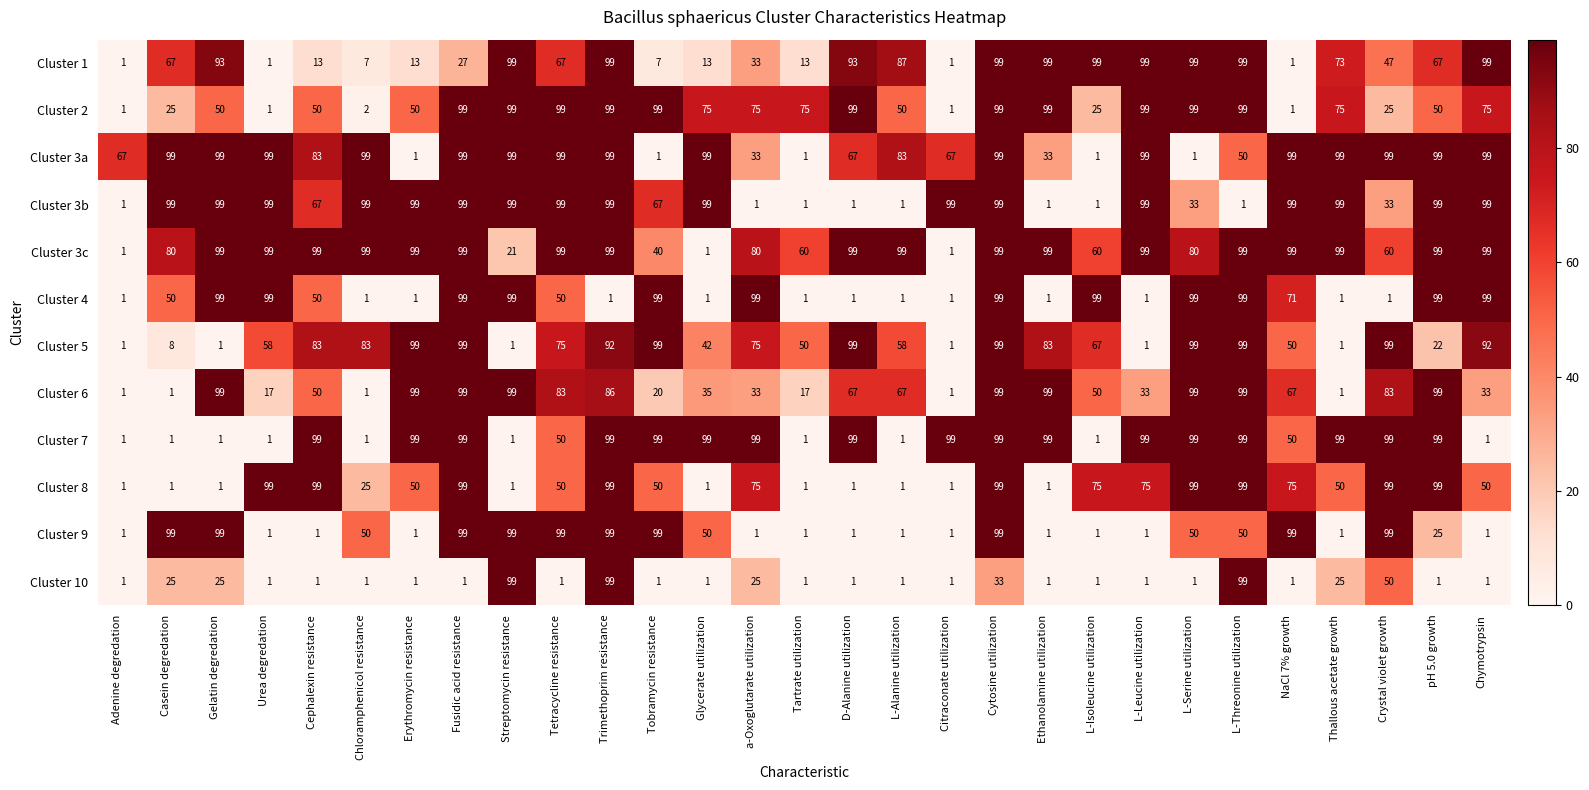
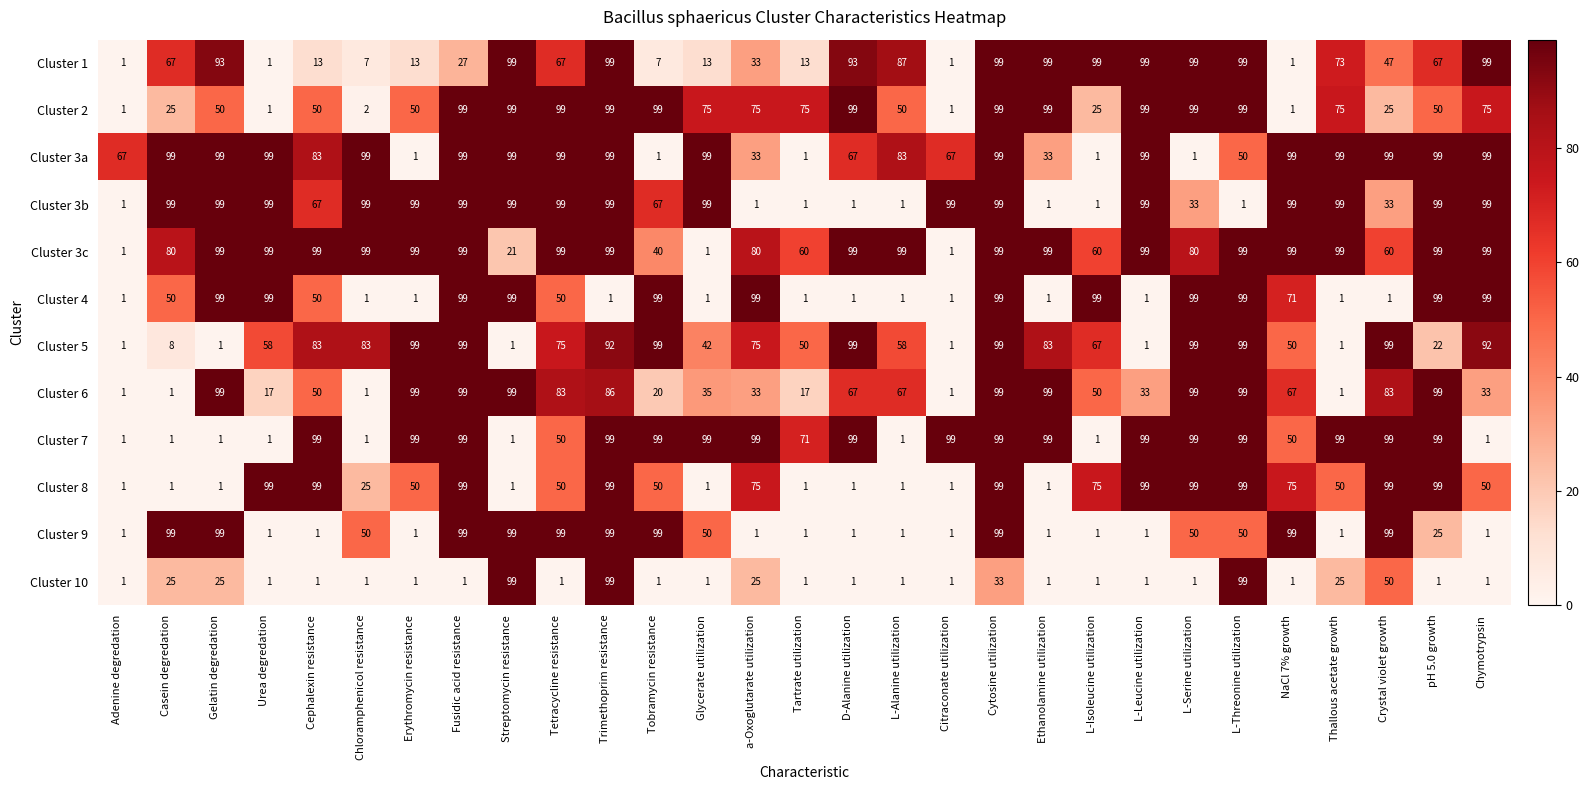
  {
    "Cluster 7": {
      "Adenine degredation": 1,
      "Casein degredation": 1,
      "Gelatin degredation": 1,
      "Urea degredation": 1,
      "Cephalexin resistance": 99,
      "Chloramphenicol resistance": 1,
      "Erythromycin resistance": 99,
      "Fusidic acid resistance": 99,
      "Streptomycin resistance": 1,
      "Tetracycline resistance": 50,
      "Trimethoprim resistance": 99,
      "Tobramycin resistance": 99,
      "Glycerate utilization": 99,
      "a-Oxoglutarate utilization": 99,
-     "Tartrate utilization": 1,
+     "Tartrate utilization": 71,
      "D-Alanine utilization": 99,
      "L-Alanine utilization": 1,
      "Citraconate utilization": 99,
      "Cytosine utilization": 99,
      "Ethanolamine utilization": 99,
      "L-Isoleucine utilization": 1,
      "L-Leucine utilization": 99,
      "L-Serine utilization": 99,
      "L-Threonine utilization": 99,
      "NaCl 7% growth": 50,
      "Thallous acetate growth": 99,
      "Crystal violet growth": 99,
      "pH 5.0 growth": 99,
      "Chymotrypsin": 1
    },
    "Cluster 8": {
      "Adenine degredation": 1,
      "Casein degredation": 1,
      "Gelatin degredation": 1,
      "Urea degredation": 99,
      "Cephalexin resistance": 99,
      "Chloramphenicol resistance": 25,
      "Erythromycin resistance": 50,
      "Fusidic acid resistance": 99,
      "Streptomycin resistance": 1,
      "Tetracycline resistance": 50,
      "Trimethoprim resistance": 99,
      "Tobramycin resistance": 50,
      "Glycerate utilization": 1,
      "a-Oxoglutarate utilization": 75,
      "Tartrate utilization": 1,
      "D-Alanine utilization": 1,
      "L-Alanine utilization": 1,
      "Citraconate utilization": 1,
      "Cytosine utilization": 99,
      "Ethanolamine utilization": 1,
      "L-Isoleucine utilization": 75,
-     "L-Leucine utilization": 75,
+     "L-Leucine utilization": 99,
      "L-Serine utilization": 99,
      "L-Threonine utilization": 99,
      "NaCl 7% growth": 75,
      "Thallous acetate growth": 50,
      "Crystal violet growth": 99,
      "pH 5.0 growth": 99,
      "Chymotrypsin": 50
    }
  }
